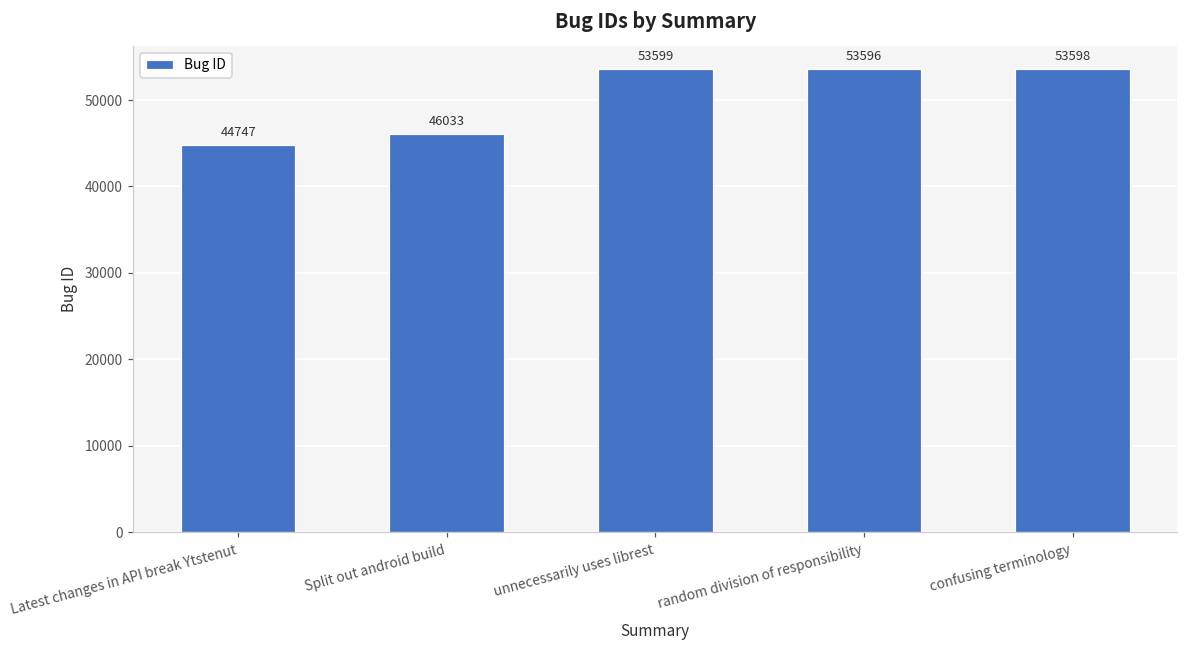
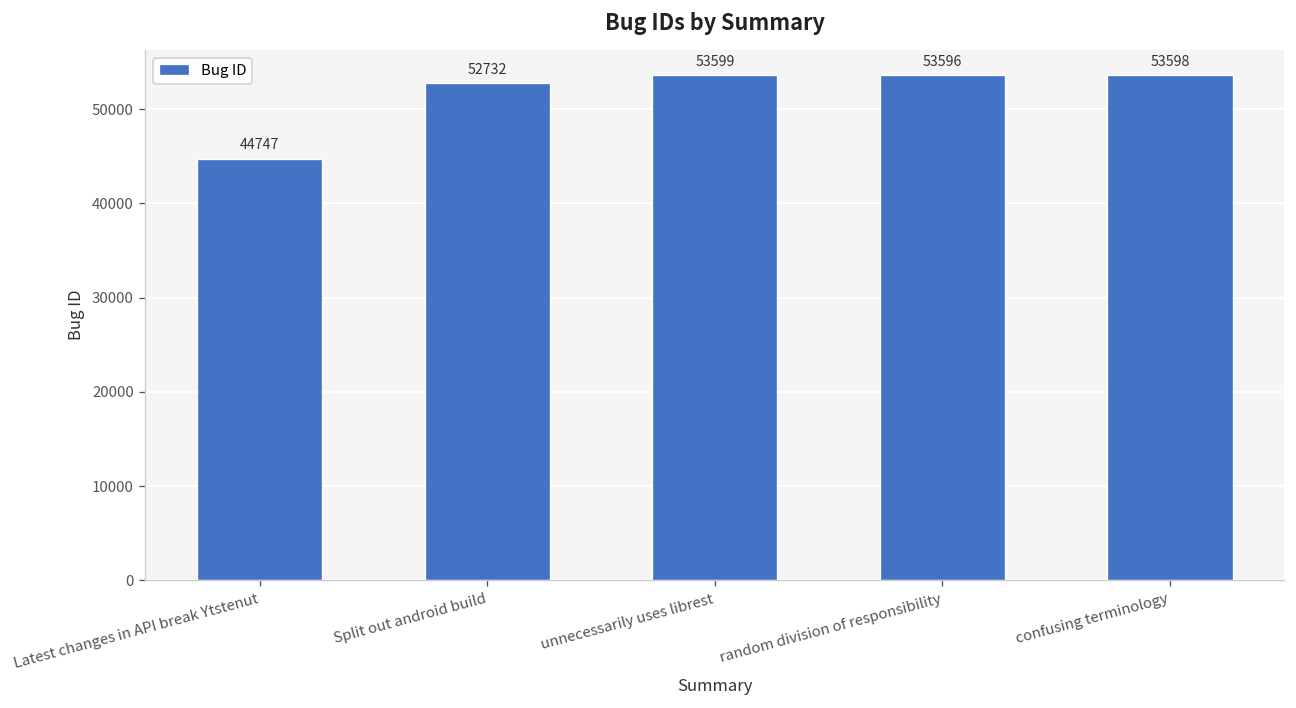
  {
    "Latest changes in API break Ytstenut": 44747,
-   "Split out android build": 46033,
+   "Split out android build": 52732,
    "unnecessarily uses librest": 53599,
    "random division of responsibility": 53596,
    "confusing terminology": 53598
  }
